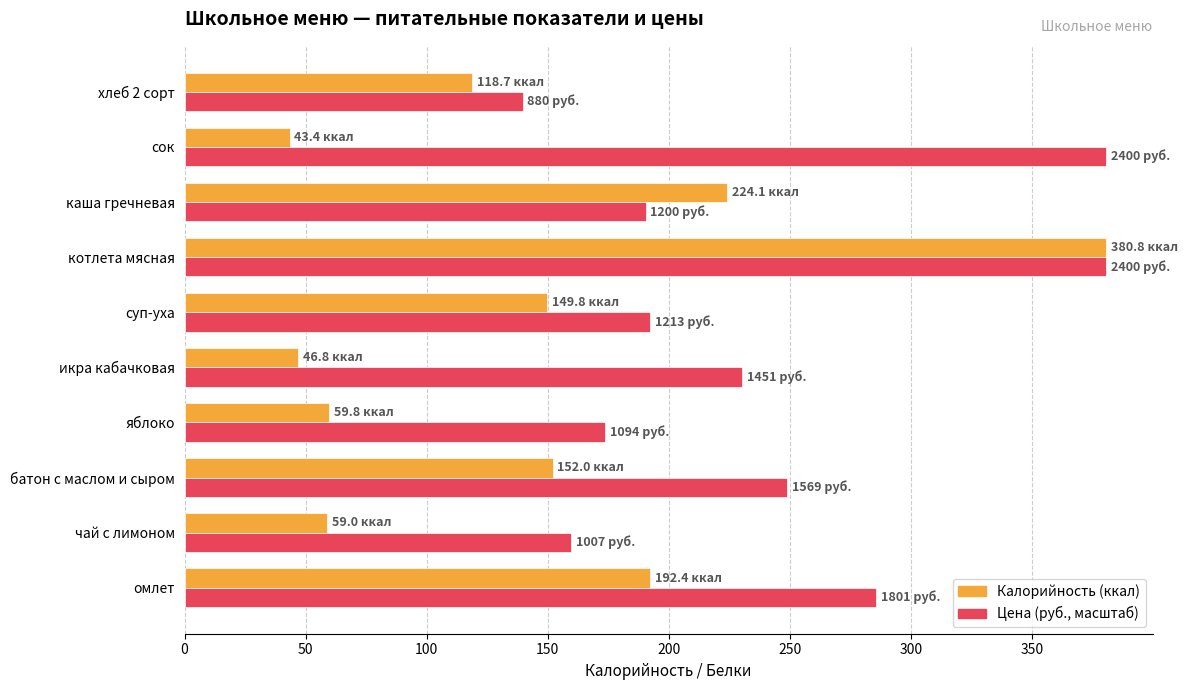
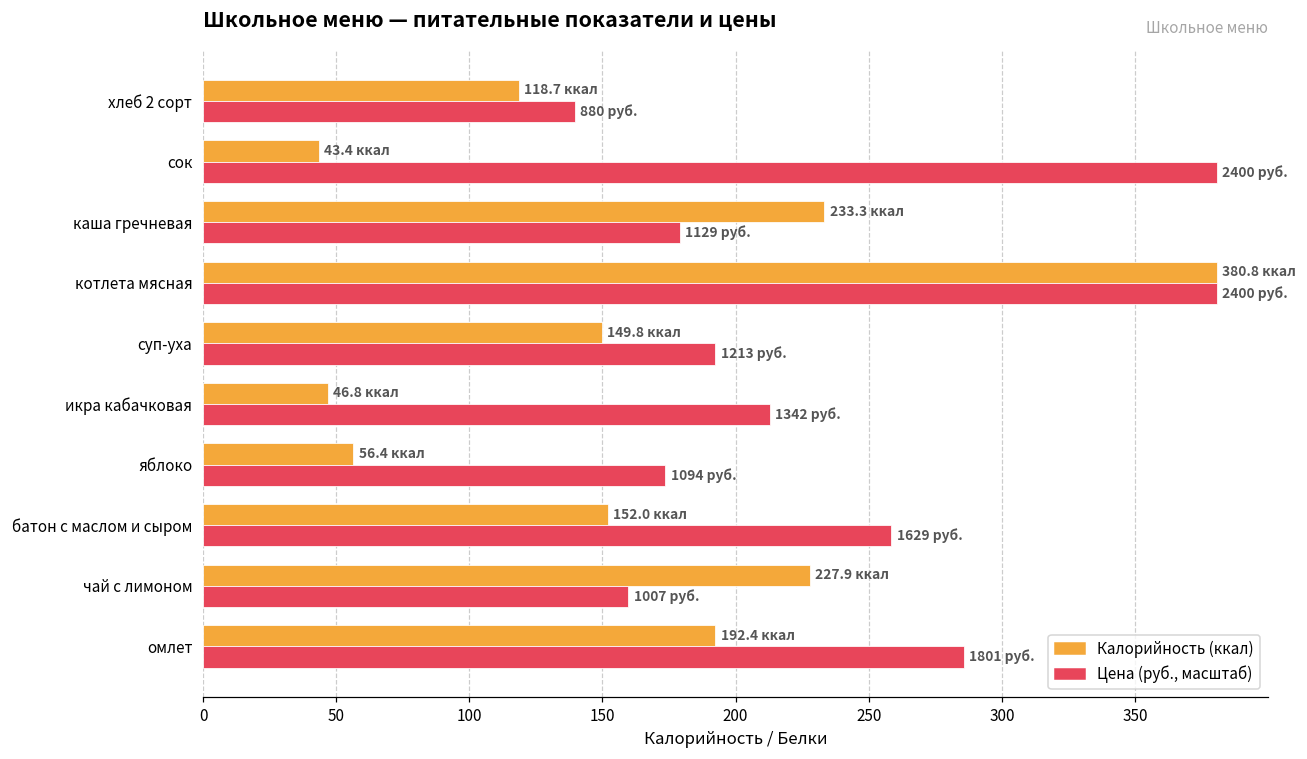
  {
    "Калорийность (ккал)": {
      "хлеб 2 сорт": 118.7,
      "сок": 43.4,
-     "каша гречневая": 224.1,
+     "каша гречневая": 233.3,
      "котлета мясная": 380.8,
      "суп-уха": 149.8,
      "икра кабачковая": 46.8,
-     "яблоко": 59.8,
+     "яблоко": 56.4,
      "батон с маслом и сыром": 152.0,
-     "чай с лимоном": 59.0,
+     "чай с лимоном": 227.9,
      "омлет": 192.4
    },
    "Цена (руб., масштаб)": {
-     "каша гречневая": 1200,
-     "икра кабачковая": 1451,
-     "батон с маслом и сыром": 1569
+     "каша гречневая": 1129,
+     "икра кабачковая": 1342,
+     "батон с маслом и сыром": 1629
    }
  }
